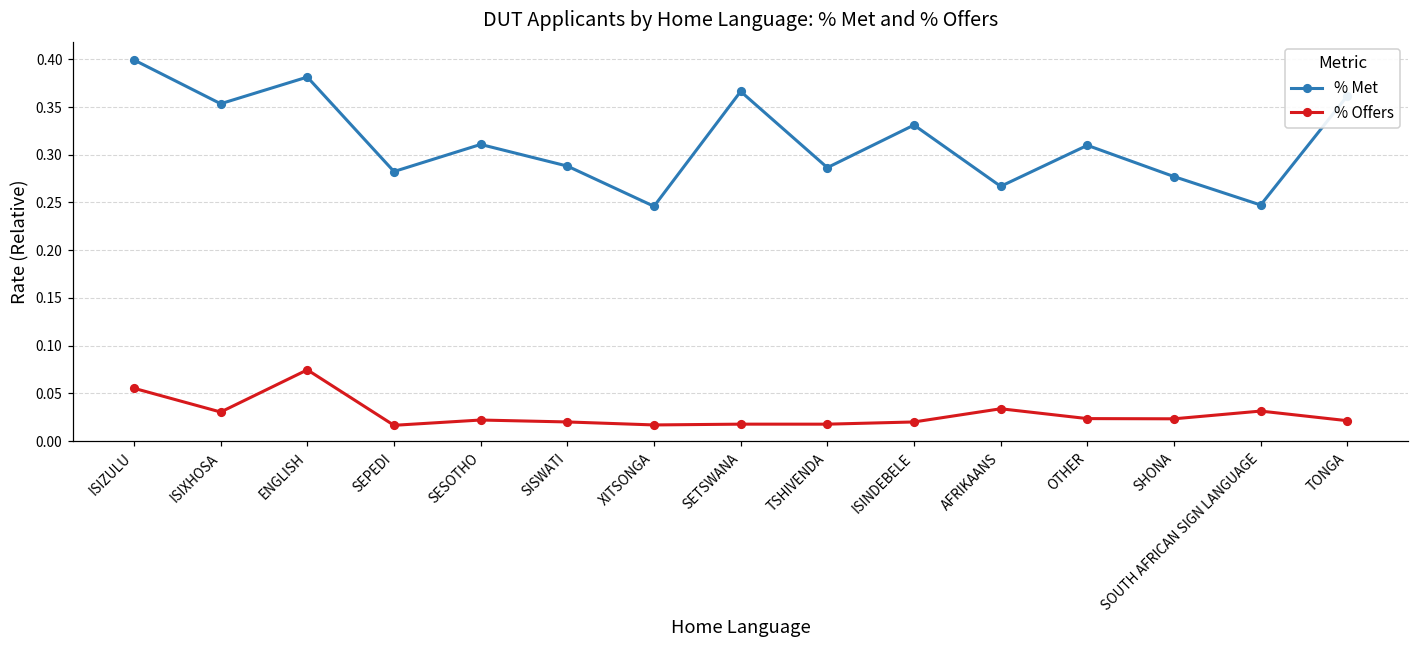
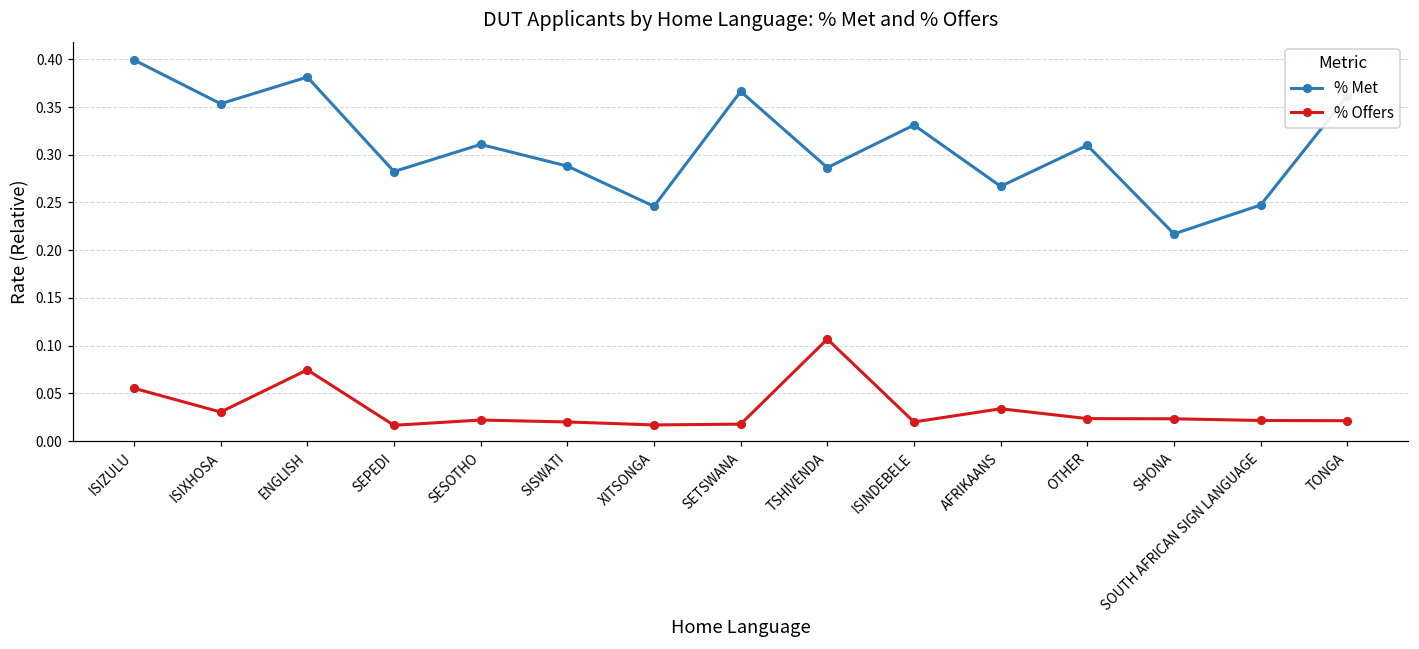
  {
    "% Met": {
      "ISIZULU": 0.40,
      "ISIXHOSA": 0.35,
      "ENGLISH": 0.38,
      "SEPEDI": 0.28,
      "SESOTHO": 0.31,
      "SISWATI": 0.29,
      "XITSONGA": 0.25,
      "SETSWANA": 0.37,
      "TSHIVENDA": 0.29,
      "ISINDEBELE": 0.33,
      "AFRIKAANS": 0.27,
      "OTHER": 0.31,
-     "SHONA": 0.28,
+     "SHONA": 0.22,
      "SOUTH AFRICAN SIGN LANGUAGE": 0.25
    },
    "% Offers": {
      "ISIZULU": 0.06,
      "ISIXHOSA": 0.03,
      "ENGLISH": 0.07,
      "SEPEDI": 0.02,
      "SESOTHO": 0.02,
      "SISWATI": 0.02,
      "XITSONGA": 0.02,
      "SETSWANA": 0.02,
-     "TSHIVENDA": 0.02,
+     "TSHIVENDA": 0.11,
      "ISINDEBELE": 0.02,
      "AFRIKAANS": 0.03,
      "OTHER": 0.02,
      "SHONA": 0.02,
-     "SOUTH AFRICAN SIGN LANGUAGE": 0.03,
+     "SOUTH AFRICAN SIGN LANGUAGE": 0.02,
      "TONGA": 0.02
    }
  }
